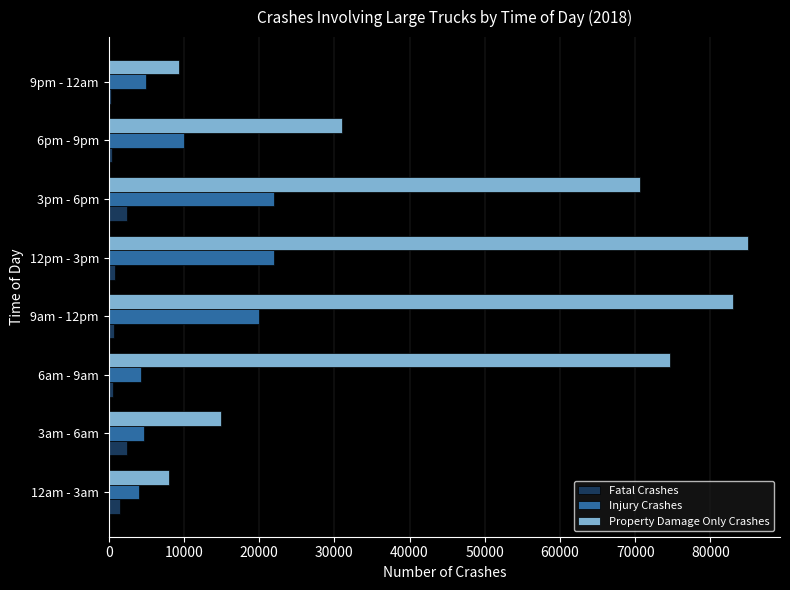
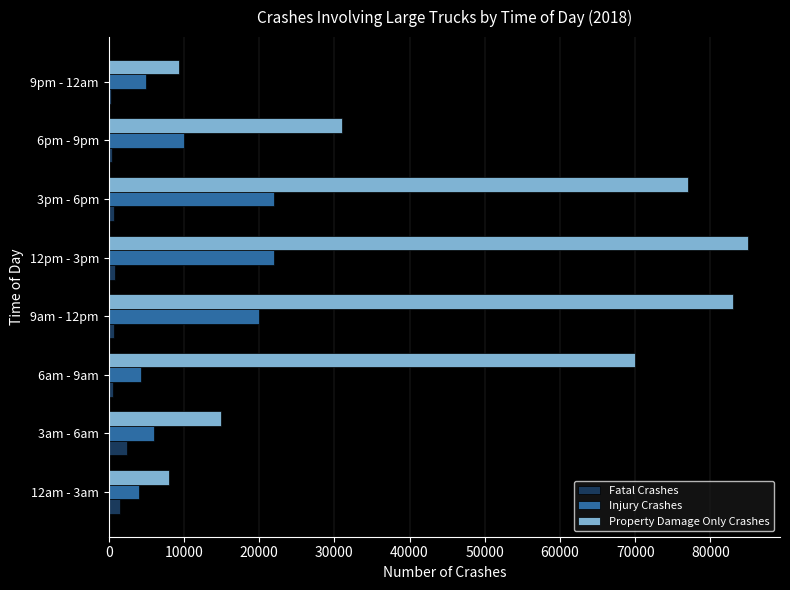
  {
    "Fatal Crashes": {
      "9pm - 12am": 0,
      "6pm - 9pm": 0,
-     "3pm - 6pm": 2000,
+     "3pm - 6pm": 1000,
      "12pm - 3pm": 1000,
      "9am - 12pm": 1000,
      "6am - 9am": 1000,
      "3am - 6am": 2000,
      "12am - 3am": 1000
    },
    "Injury Crashes": {
      "9pm - 12am": 5000,
      "6pm - 9pm": 10000,
      "3pm - 6pm": 22000,
      "12pm - 3pm": 22000,
      "9am - 12pm": 20000,
      "6am - 9am": 4000,
-     "3am - 6am": 5000,
+     "3am - 6am": 6000,
      "12am - 3am": 4000
    },
    "Property Damage Only Crashes": {
      "9pm - 12am": 9000,
      "6pm - 9pm": 31000,
-     "3pm - 6pm": 71000,
+     "3pm - 6pm": 77000,
      "12pm - 3pm": 85000,
      "9am - 12pm": 83000,
-     "6am - 9am": 75000,
+     "6am - 9am": 70000,
      "3am - 6am": 15000,
      "12am - 3am": 8000
    }
  }
